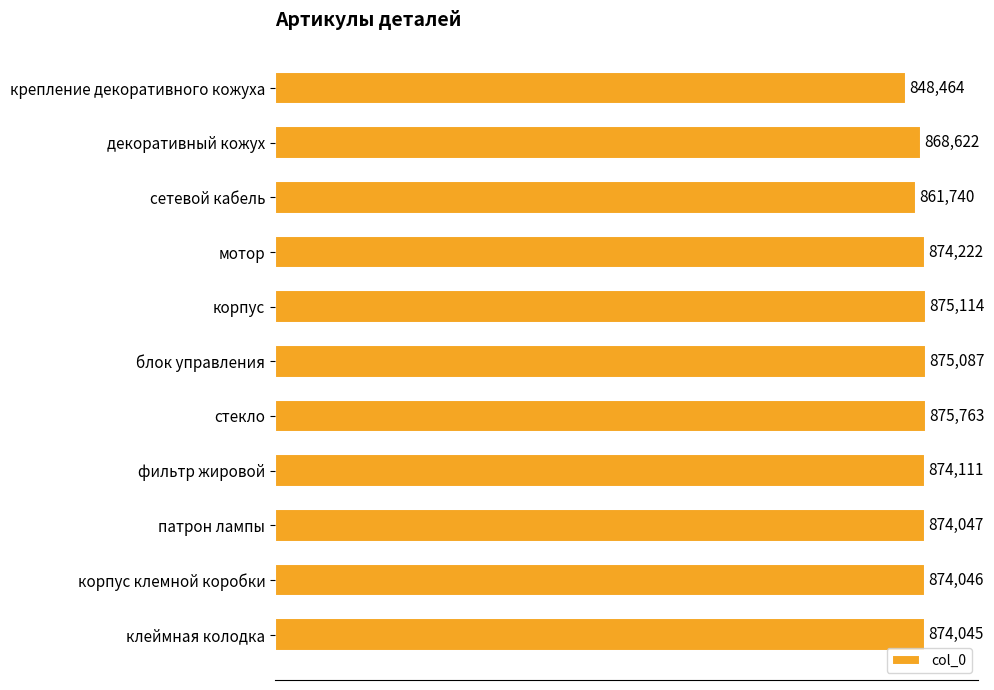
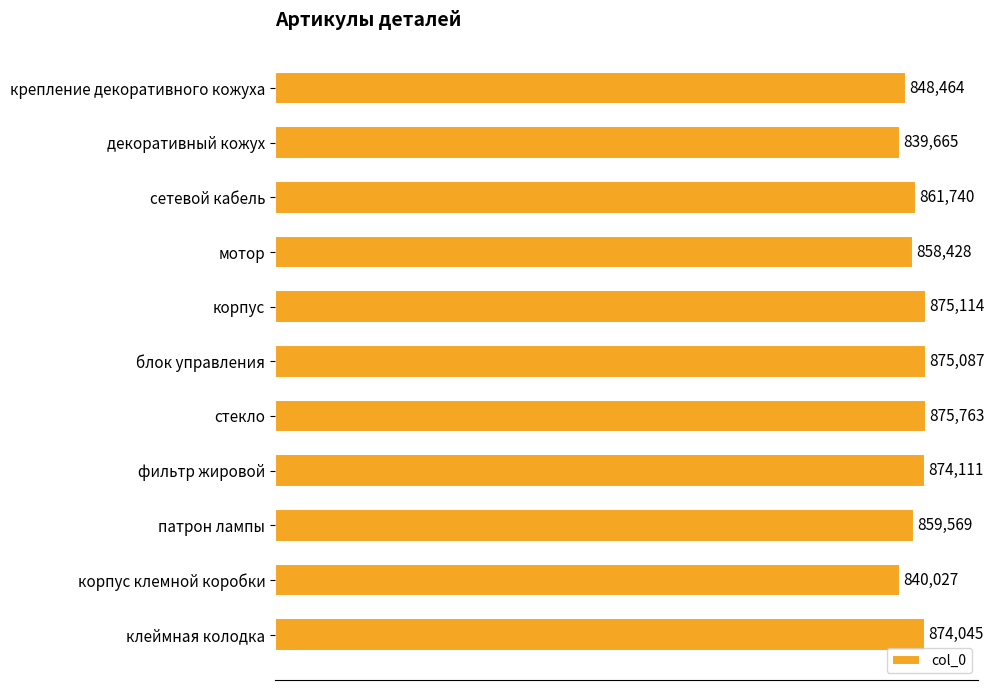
  {
    "крепление декоративного кожуха": "848,464",
-   "декоративный кожух": "868,622",
+   "декоративный кожух": "839,665",
    "сетевой кабель": "861,740",
-   "мотор": "874,222",
+   "мотор": "858,428",
    "корпус": "875,114",
    "блок управления": "875,087",
    "стекло": "875,763",
    "фильтр жировой": "874,111",
-   "патрон лампы": "874,047",
-   "корпус клемной коробки": "874,046",
+   "патрон лампы": "859,569",
+   "корпус клемной коробки": "840,027",
    "клеймная колодка": "874,045"
  }
